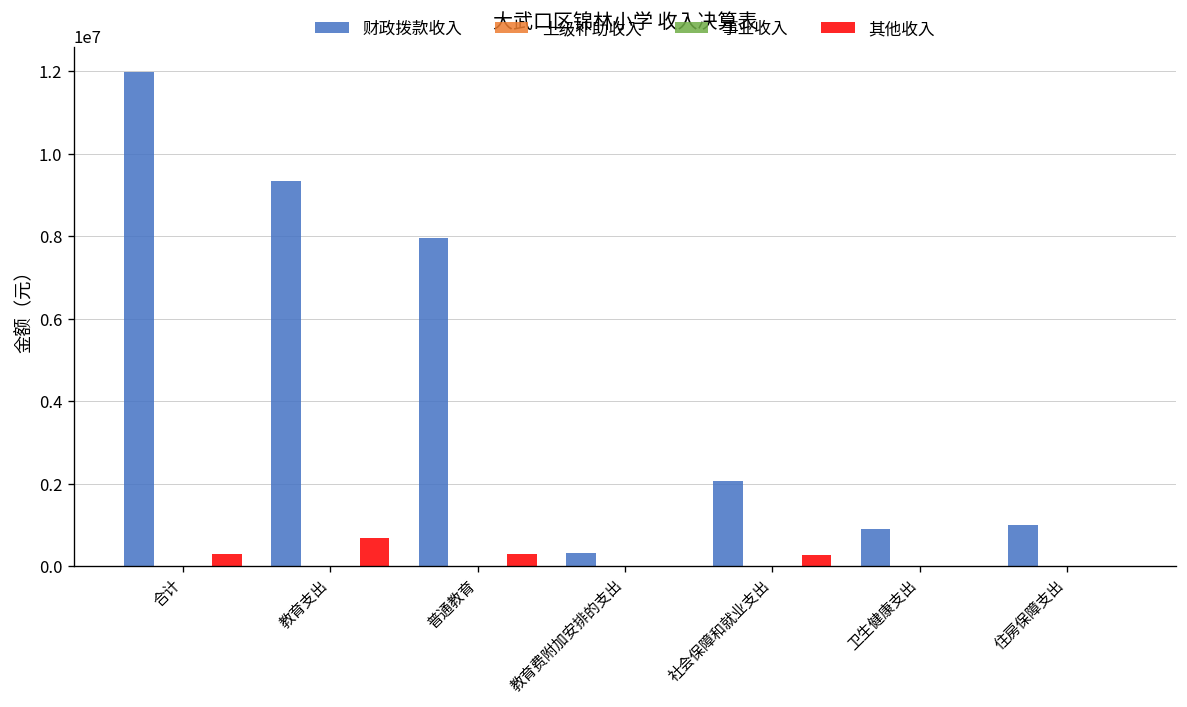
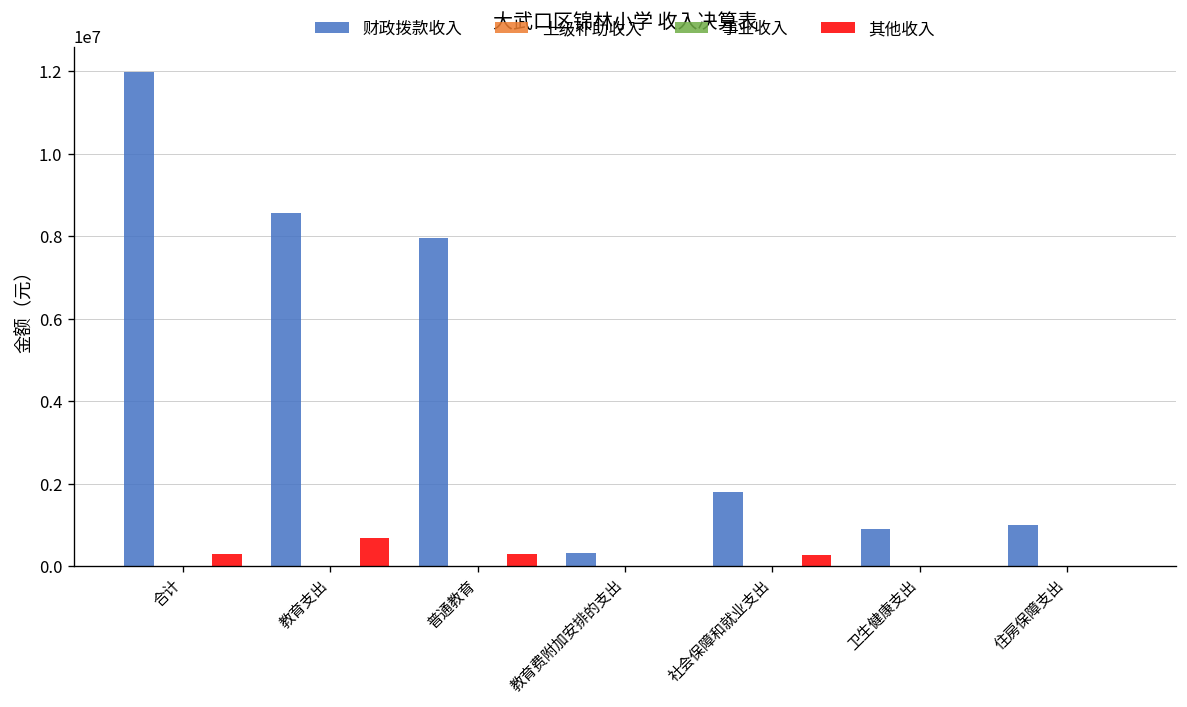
  {
    "财政拨款收入": {
      "合计": 12000000,
-     "教育支出": 9300000,
+     "教育支出": 8600000,
      "普通教育": 8000000,
      "教育费附加安排的支出": 300000,
-     "社会保障和就业支出": 2100000,
+     "社会保障和就业支出": 1800000,
      "卫生健康支出": 900000,
      "住房保障支出": 1000000
    },
    "上级补助收入": {
      "合计": 0,
      "教育支出": 0,
      "普通教育": 0,
      "教育费附加安排的支出": 0,
      "社会保障和就业支出": 0,
      "卫生健康支出": 0,
      "住房保障支出": 0
    },
    "事业收入": {
      "合计": 0,
      "教育支出": 0,
      "普通教育": 0,
      "教育费附加安排的支出": 0,
      "社会保障和就业支出": 0,
      "卫生健康支出": 0,
      "住房保障支出": 0
    },
    "其他收入": {
      "合计": 300000,
      "教育支出": 700000,
      "普通教育": 300000,
      "教育费附加安排的支出": 0,
      "社会保障和就业支出": 300000,
      "卫生健康支出": 0,
      "住房保障支出": 0
    }
  }
